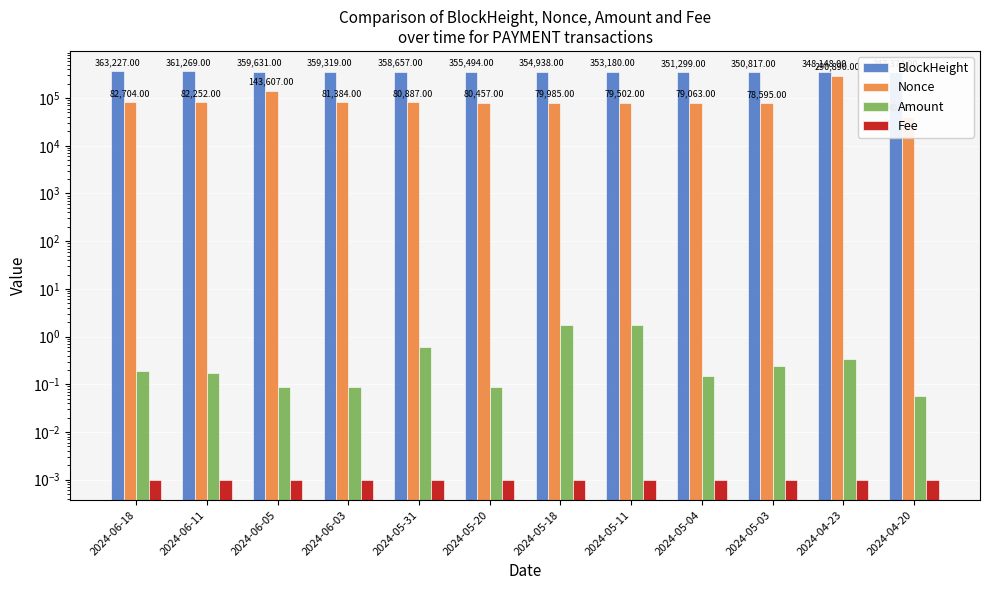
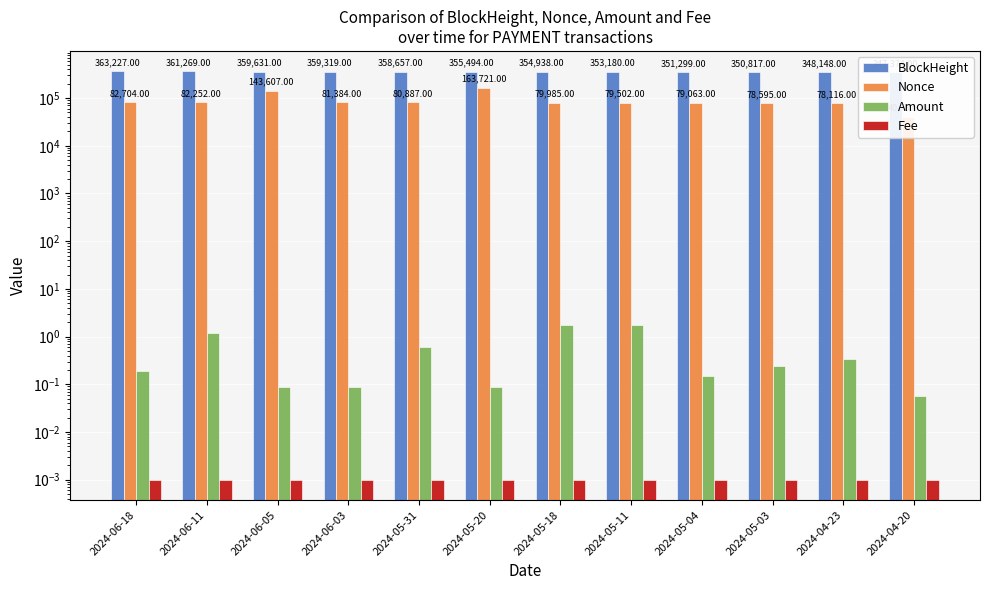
  {
    "BlockHeight": {
      "2024-06-18": "363,227.00",
      "2024-06-11": "361,269.00",
      "2024-06-05": "359,631.00",
      "2024-06-03": "359,319.00",
      "2024-05-31": "358,657.00",
      "2024-05-20": "355,494.00",
      "2024-05-18": "354,938.00",
      "2024-05-11": "353,180.00",
      "2024-05-04": "351,299.00",
      "2024-05-03": "350,817.00"
    },
    "Nonce": {
      "2024-06-18": "82,704.00",
      "2024-06-11": "82,252.00",
      "2024-06-05": "143,607.00",
      "2024-06-03": "81,384.00",
      "2024-05-31": "80,887.00",
-     "2024-05-20": "80,457.00",
+     "2024-05-20": "163,721.00",
      "2024-05-18": "79,985.00",
      "2024-05-11": "79,502.00",
      "2024-05-04": "79,063.00",
      "2024-05-03": "78,595.00",
-     "2024-04-23": "290,890.00"
+     "2024-04-23": "78,116.00"
    },
    "Amount": {
      "2024-06-18": "0.19",
-     "2024-06-11": "0.17",
+     "2024-06-11": "1.2",
      "2024-06-05": "0.09",
      "2024-06-03": "0.09",
      "2024-05-31": "0.6",
      "2024-05-20": "0.09",
      "2024-05-18": "1.7",
      "2024-05-11": "1.8",
      "2024-05-04": "0.15",
      "2024-05-03": "0.2",
      "2024-04-23": "0.3",
      "2024-04-20": "0.06"
    },
    "Fee": {
      "2024-06-18": "0.0010",
      "2024-06-11": "0.0010",
      "2024-06-05": "0.0010",
      "2024-06-03": "0.0010",
      "2024-05-31": "0.0010",
      "2024-05-20": "0.0010",
      "2024-05-18": "0.0010",
      "2024-05-11": "0.0010",
      "2024-05-04": "0.0010",
      "2024-05-03": "0.0010",
      "2024-04-23": "0.0010",
      "2024-04-20": "0.0010"
    }
  }
